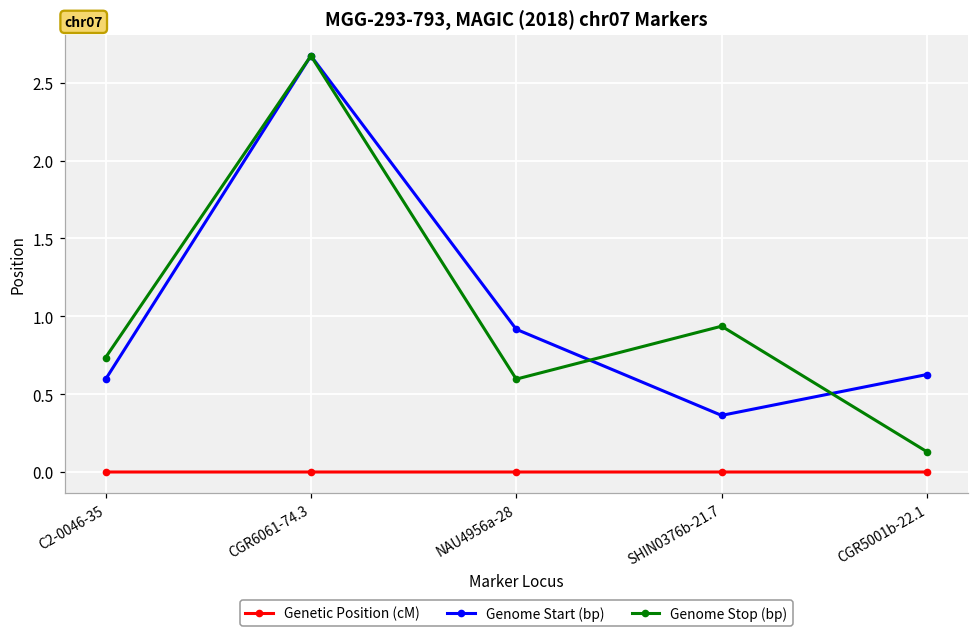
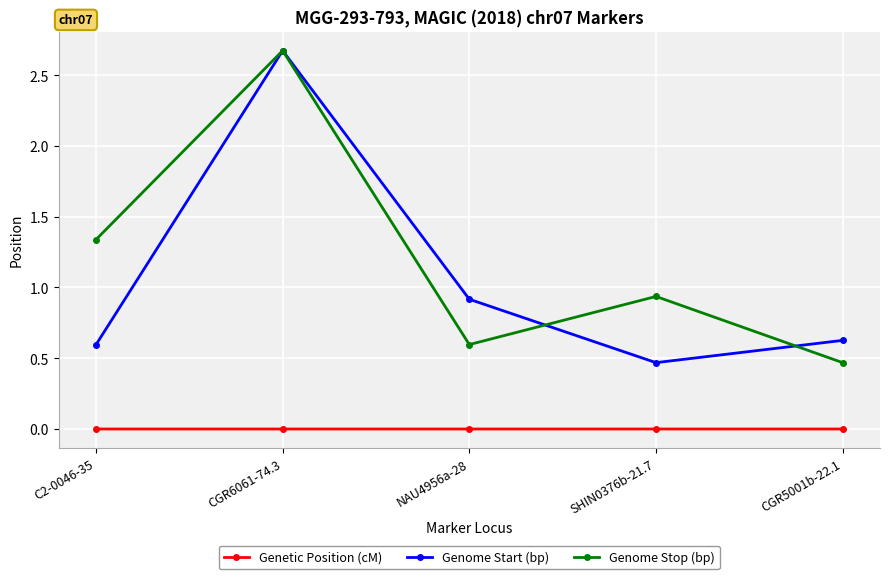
  {
    "Genetic Position (cM)": {
      "C2-0046-35": 0,
      "CGR6061-74.3": 0,
      "NAU4956a-28": 0,
      "SHIN0376b-21.7": 0,
      "CGR5001b-22.1": 0
    },
    "Genome Start (bp)": {
      "C2-0046-35": 6000000,
      "NAU4956a-28": 9200000,
-     "SHIN0376b-21.7": 3600000,
+     "SHIN0376b-21.7": 4700000,
      "CGR5001b-22.1": 6300000
    },
    "Genome Stop (bp)": {
-     "C2-0046-35": 7400000,
+     "C2-0046-35": 13400000,
      "NAU4956a-28": 6000000,
      "SHIN0376b-21.7": 9400000,
-     "CGR5001b-22.1": 1300000
+     "CGR5001b-22.1": 4700000
    }
  }
